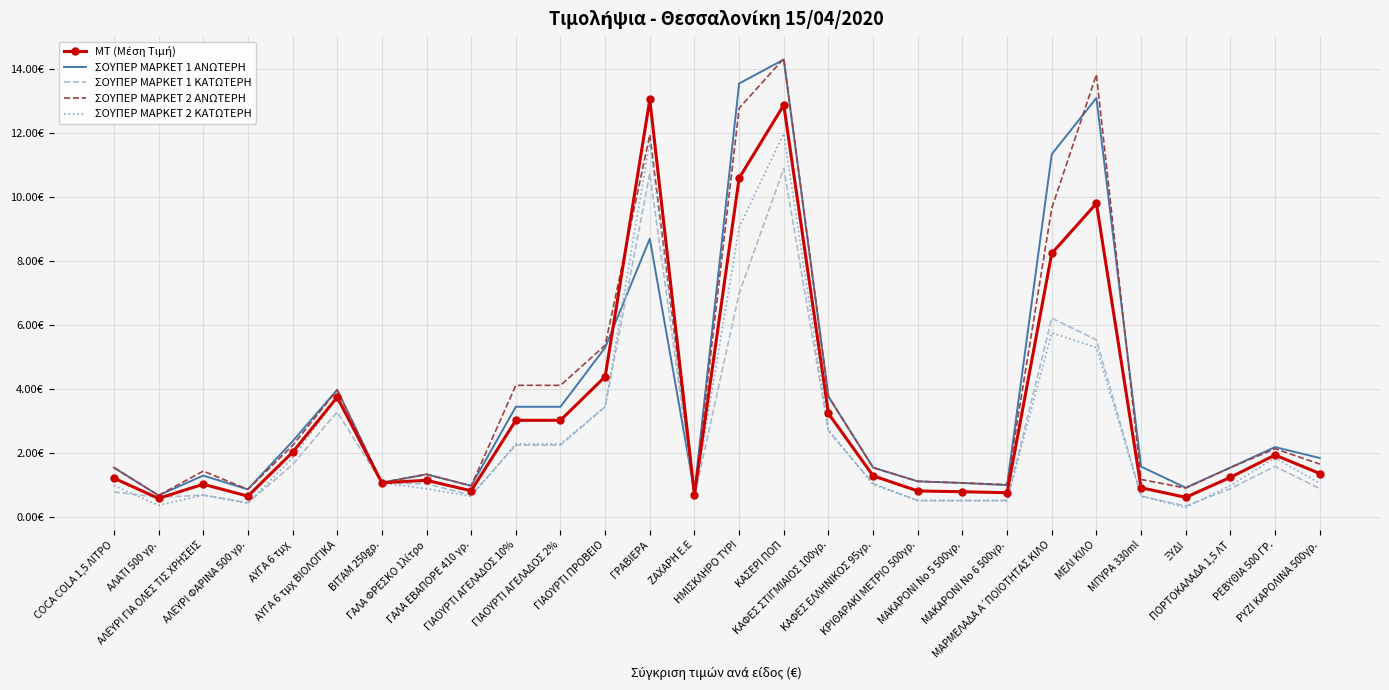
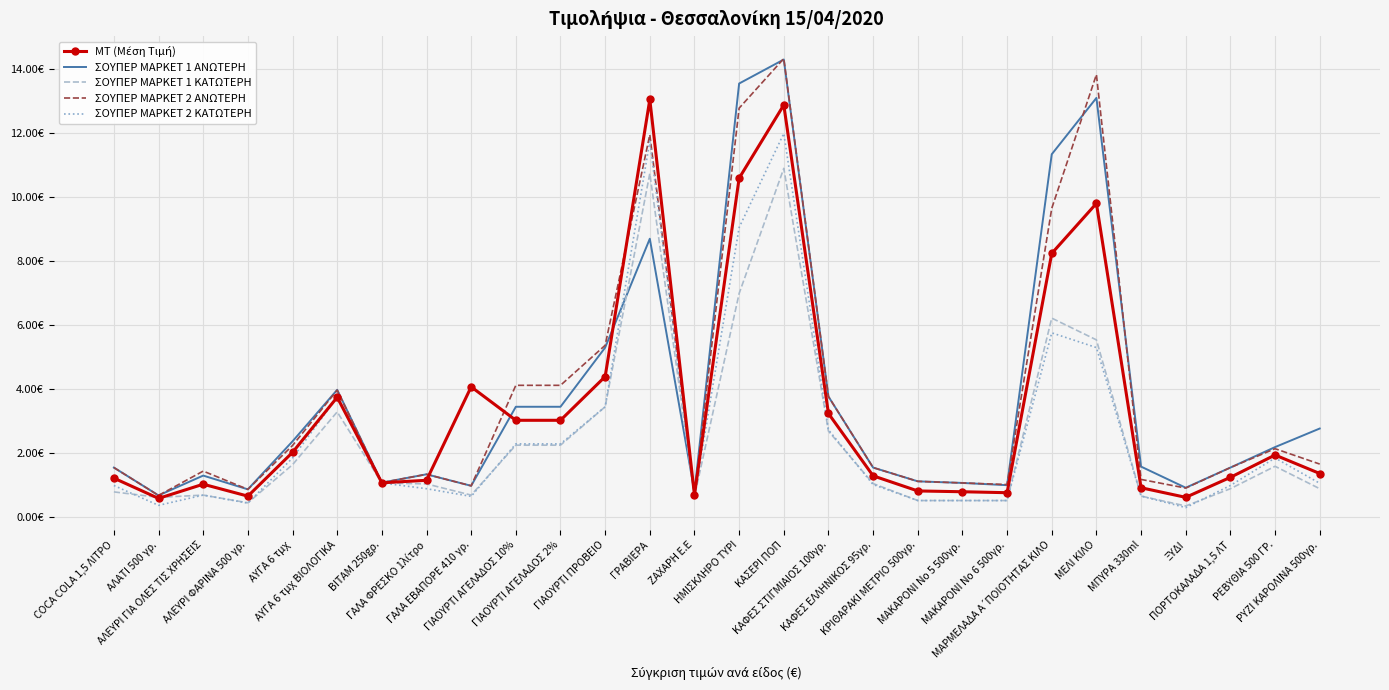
  {
    "ΜΤ (Μέση Τιμή)": {
      "COCA COLA 1,5 ΛΙΤΡΟ": "1.2€",
      "ΑΛΕΥΡΙ ΓΙΑ ΟΛΕΣ ΤΙΣ ΧΡΗΣΕΙΣ": "1.0€",
      "ΑΛΕΥΡΙ ΦΑΡΙΝΑ 500 γρ.": "0.7€",
      "ΑΥΓΑ 6 τμχ": "2.0€",
      "ΓΑΛΑ ΦΡΕΣΚΟ 1λίτρο": "1.2€",
-     "ΓΑΛΑ ΕΒΑΠΟΡΕ 410 γρ.": "0.8€",
+     "ΓΑΛΑ ΕΒΑΠΟΡΕ 410 γρ.": "4.1€",
      "ΓΙΑΟΥΡΤΙ ΑΓΕΛΑΔΟΣ 10%": "3.0€",
      "ΓΙΑΟΥΡΤΙ ΑΓΕΛΑΔΟΣ 2%": "3.0€",
      "ΓΙΑΟΥΡΤΙ ΠΡΟΒΕΙΟ": "4.4€",
      "ΓΡΑΒΙΕΡΑ": "13.1€",
      "ΗΜΙΣΚΛΗΡΟ ΤΥΡΙ": "10.6€",
      "ΚΑΣΕΡΙ ΠΟΠ": "12.9€",
      "ΚΑΦΕΣ ΣΤΙΓΜΙΑΙΟΣ 100γρ.": "3.2€",
      "ΚΑΦΕΣ ΕΛΛΗΝΙΚΟΣ 95γρ.": "1.3€",
      "ΚΡΙΘΑΡΑΚΙ ΜΕΤΡΙΟ 500γρ.": "0.8€",
      "ΜΑΚΑΡΟΝΙ Νο 5 500γρ.": "0.8€",
      "ΜΑΚΑΡΟΝΙ Νο 6 500γρ.": "0.8€",
      "ΜΑΡΜΕΛΑΔΑ Α΄ΠΟΙΟΤΗΤΑΣ ΚΙΛΟ": "8.2€",
      "ΜΕΛΙ ΚΙΛΟ": "9.8€",
      "ΜΠΥΡΑ 330ml": "0.9€",
      "ΞΥΔΙ": "0.6€",
      "ΠΟΡΤΟΚΑΛΑΔΑ 1,5 ΛΤ": "1.2€",
      "ΡΕΒΥΘΙΑ 500 ΓΡ.": "1.9€",
      "ΡΥΖΙ ΚΑΡΟΛΙΝΑ 500γρ.": "1.4€"
    },
    "ΣΟΥΠΕΡ ΜΑΡΚΕΤ 1 ΑΝΩΤΕΡΗ": {
      "ΑΛΕΥΡΙ ΓΙΑ ΟΛΕΣ ΤΙΣ ΧΡΗΣΕΙΣ": "1.3€",
      "ΑΥΓΑ 6 τμχ": "2.4€",
      "ΓΙΑΟΥΡΤΙ ΑΓΕΛΑΔΟΣ 10%": "3.5€",
      "ΓΙΑΟΥΡΤΙ ΑΓΕΛΑΔΟΣ 2%": "3.5€",
      "ΓΡΑΒΙΕΡΑ": "8.7€",
      "ΖΑΧΑΡΗ Ε.Ε": "0.8€",
      "ΗΜΙΣΚΛΗΡΟ ΤΥΡΙ": "13.6€",
      "ΜΑΡΜΕΛΑΔΑ Α΄ΠΟΙΟΤΗΤΑΣ ΚΙΛΟ": "11.3€",
      "ΜΕΛΙ ΚΙΛΟ": "13.1€",
      "ΜΠΥΡΑ 330ml": "1.6€",
-     "ΡΥΖΙ ΚΑΡΟΛΙΝΑ 500γρ.": "1.9€"
+     "ΡΥΖΙ ΚΑΡΟΛΙΝΑ 500γρ.": "2.8€"
    },
    "ΣΟΥΠΕΡ ΜΑΡΚΕΤ 2 ΑΝΩΤΕΡΗ": {
      "ΑΛΕΥΡΙ ΓΙΑ ΟΛΕΣ ΤΙΣ ΧΡΗΣΕΙΣ": "1.4€",
      "ΑΥΓΑ 6 τμχ": "2.2€",
      "ΓΙΑΟΥΡΤΙ ΑΓΕΛΑΔΟΣ 10%": "4.1€",
      "ΓΙΑΟΥΡΤΙ ΑΓΕΛΑΔΟΣ 2%": "4.1€",
      "ΓΡΑΒΙΕΡΑ": "12.0€",
      "ΗΜΙΣΚΛΗΡΟ ΤΥΡΙ": "12.8€",
      "ΜΑΡΜΕΛΑΔΑ Α΄ΠΟΙΟΤΗΤΑΣ ΚΙΛΟ": "9.7€",
      "ΜΕΛΙ ΚΙΛΟ": "13.8€",
      "ΜΠΥΡΑ 330ml": "1.2€",
      "ΡΥΖΙ ΚΑΡΟΛΙΝΑ 500γρ.": "1.7€"
    }
  }
